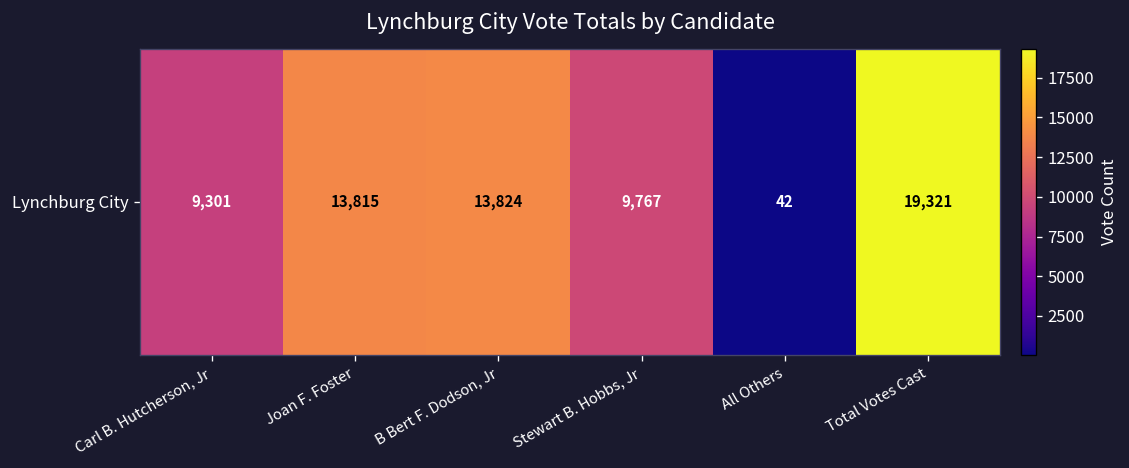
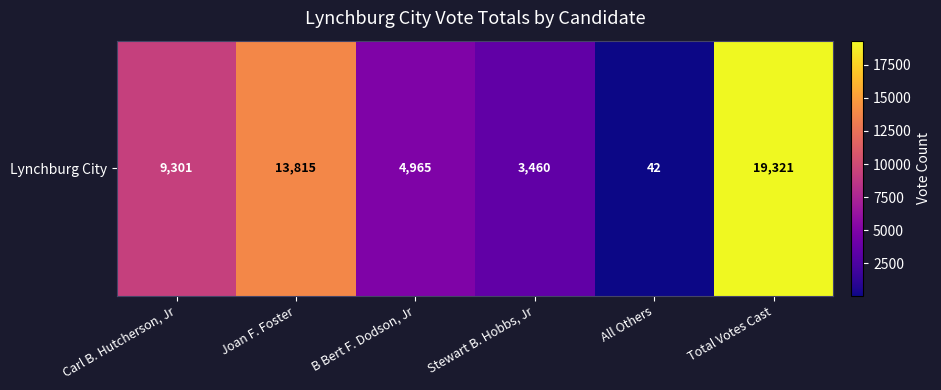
  {
    "Lynchburg City": {
      "Carl B. Hutcherson, Jr": "9,301",
      "Joan F. Foster": "13,815",
-     "B Bert F. Dodson, Jr": "13,824",
-     "Stewart B. Hobbs, Jr": "9,767",
+     "B Bert F. Dodson, Jr": "4,965",
+     "Stewart B. Hobbs, Jr": "3,460",
      "All Others": "42",
      "Total Votes Cast": "19,321"
    }
  }
